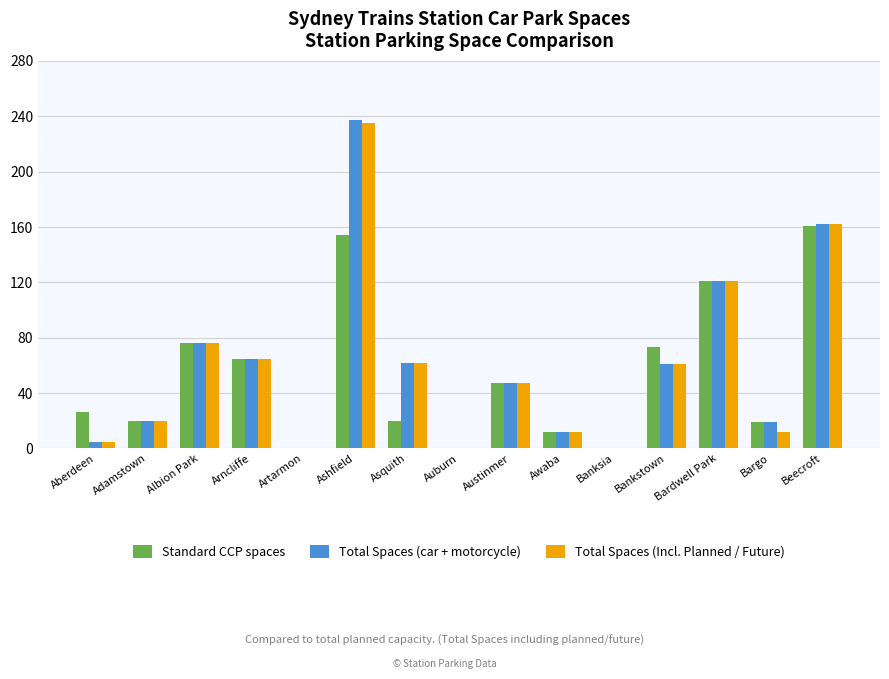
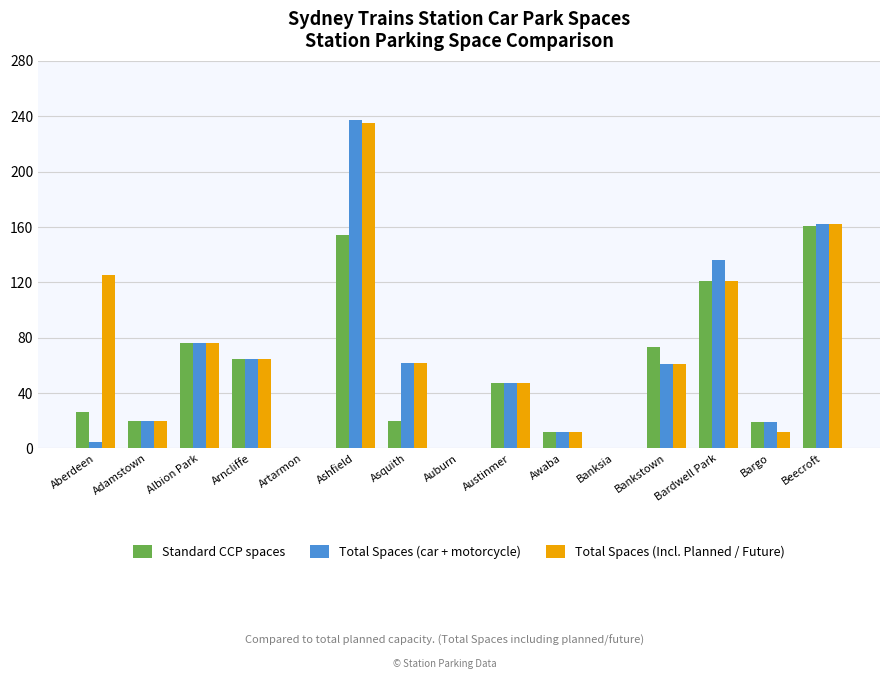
  {
    "Standard CCP spaces": {
      "Aberdeen": 26,
      "Adamstown": 20,
      "Albion Park": 76,
      "Arncliffe": 65,
      "Artarmon": 0,
      "Ashfield": 154,
      "Asquith": 20,
      "Auburn": 0,
      "Austinmer": 47,
      "Awaba": 12,
      "Banksia": 0,
      "Bankstown": 73,
      "Bardwell Park": 121,
      "Bargo": 19,
      "Beecroft": 161
    },
    "Total Spaces (car + motorcycle)": {
      "Aberdeen": 5,
      "Adamstown": 20,
      "Albion Park": 76,
      "Arncliffe": 65,
      "Artarmon": 0,
      "Ashfield": 237,
      "Asquith": 62,
      "Auburn": 0,
      "Austinmer": 47,
      "Awaba": 12,
      "Banksia": 0,
      "Bankstown": 61,
-     "Bardwell Park": 121,
+     "Bardwell Park": 136,
      "Bargo": 19,
      "Beecroft": 162
    },
    "Total Spaces (Incl. Planned / Future)": {
-     "Aberdeen": 5,
+     "Aberdeen": 125,
      "Adamstown": 20,
      "Albion Park": 76,
      "Arncliffe": 65,
      "Artarmon": 0,
      "Ashfield": 235,
      "Asquith": 62,
      "Auburn": 0,
      "Austinmer": 47,
      "Awaba": 12,
      "Banksia": 0,
      "Bankstown": 61,
      "Bardwell Park": 121,
      "Bargo": 12,
      "Beecroft": 162
    }
  }
